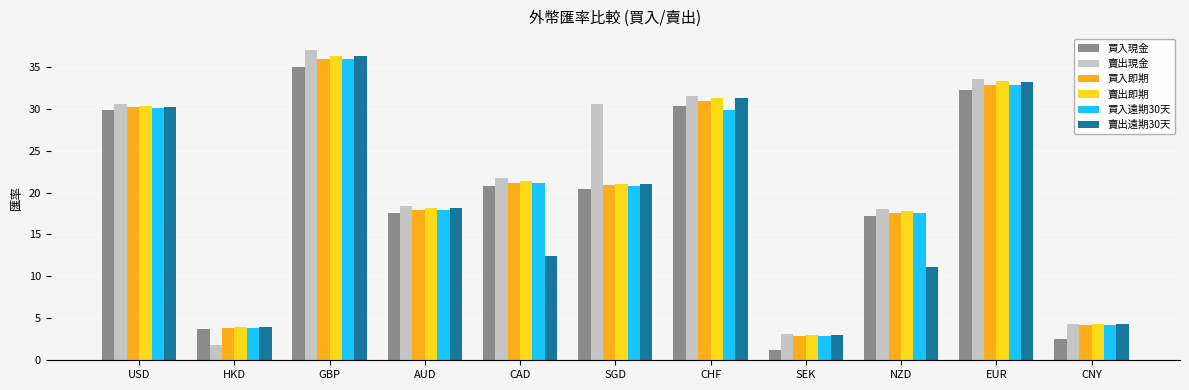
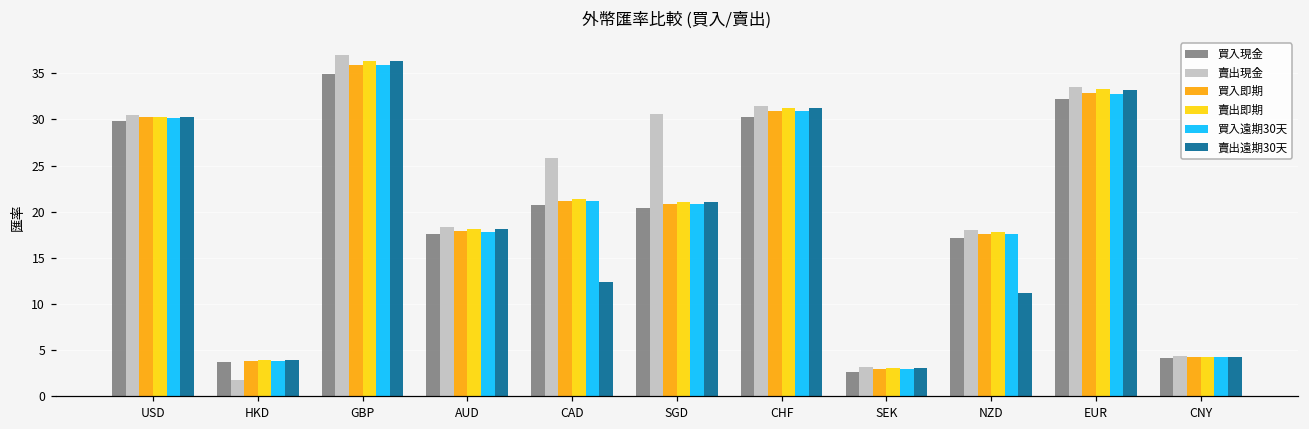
  {
    "買入現金": {
      "USD": 30,
      "HKD": 4,
      "GBP": 35,
      "AUD": 18,
      "CAD": 21,
      "SGD": 20,
      "CHF": 30,
-     "SEK": 1,
+     "SEK": 3,
      "NZD": 17,
      "EUR": 32,
-     "CNY": 3
+     "CNY": 4
    },
    "賣出現金": {
      "USD": 31,
      "HKD": 2,
      "GBP": 37,
      "AUD": 18,
-     "CAD": 22,
+     "CAD": 26,
      "SGD": 31,
      "CHF": 31,
      "SEK": 3,
      "NZD": 18,
      "EUR": 34,
      "CNY": 4
    },
    "買入遠期30天": {
      "USD": 30,
      "HKD": 4,
      "GBP": 36,
      "AUD": 18,
      "CAD": 21,
      "SGD": 21,
-     "CHF": 30,
+     "CHF": 31,
      "SEK": 3,
      "NZD": 18,
      "EUR": 33,
      "CNY": 4
    },
    "賣出遠期30天": {
      "USD": 30,
      "HKD": 4,
      "GBP": 36,
      "AUD": 18,
      "CAD": 12,
      "SGD": 21,
      "CHF": 31,
      "SEK": 3,
      "NZD": 11,
      "EUR": 33,
      "CNY": 4
    }
  }
